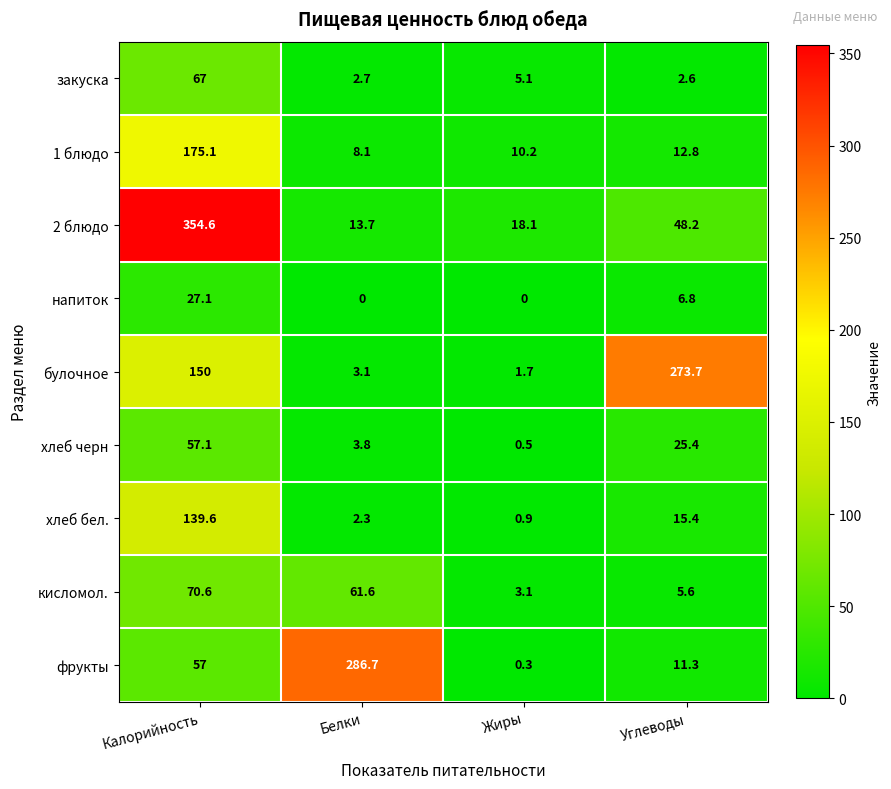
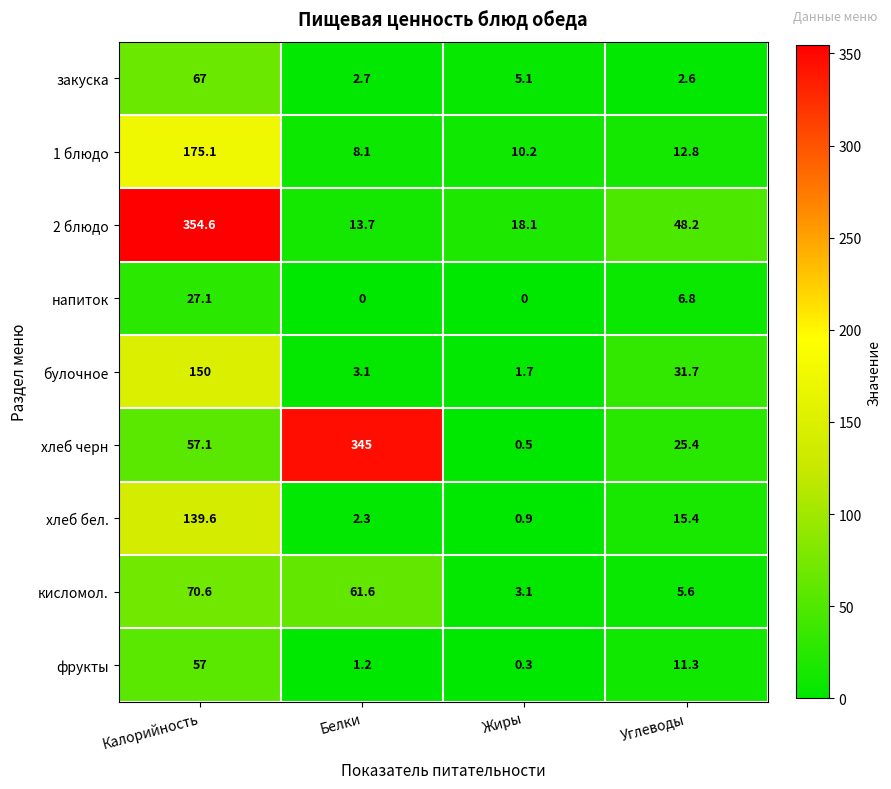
  {
    "закуска": {
      "Калорийность": 67,
      "Белки": 2.7,
      "Жиры": 5.1,
      "Углеводы": 2.6
    },
    "1 блюдо": {
      "Калорийность": 175.1,
      "Белки": 8.1,
      "Жиры": 10.2,
      "Углеводы": 12.8
    },
    "2 блюдо": {
      "Калорийность": 354.6,
      "Белки": 13.7,
      "Жиры": 18.1,
      "Углеводы": 48.2
    },
    "напиток": {
      "Калорийность": 27.1,
      "Белки": 0,
      "Жиры": 0,
      "Углеводы": 6.8
    },
    "булочное": {
      "Калорийность": 150,
      "Белки": 3.1,
      "Жиры": 1.7,
-     "Углеводы": 273.7
+     "Углеводы": 31.7
    },
    "хлеб черн": {
      "Калорийность": 57.1,
-     "Белки": 3.8,
+     "Белки": 345,
      "Жиры": 0.5,
      "Углеводы": 25.4
    },
    "хлеб бел.": {
      "Калорийность": 139.6,
      "Белки": 2.3,
      "Жиры": 0.9,
      "Углеводы": 15.4
    },
    "кисломол.": {
      "Калорийность": 70.6,
      "Белки": 61.6,
      "Жиры": 3.1,
      "Углеводы": 5.6
    },
    "фрукты": {
      "Калорийность": 57,
-     "Белки": 286.7,
+     "Белки": 1.2,
      "Жиры": 0.3,
      "Углеводы": 11.3
    }
  }
